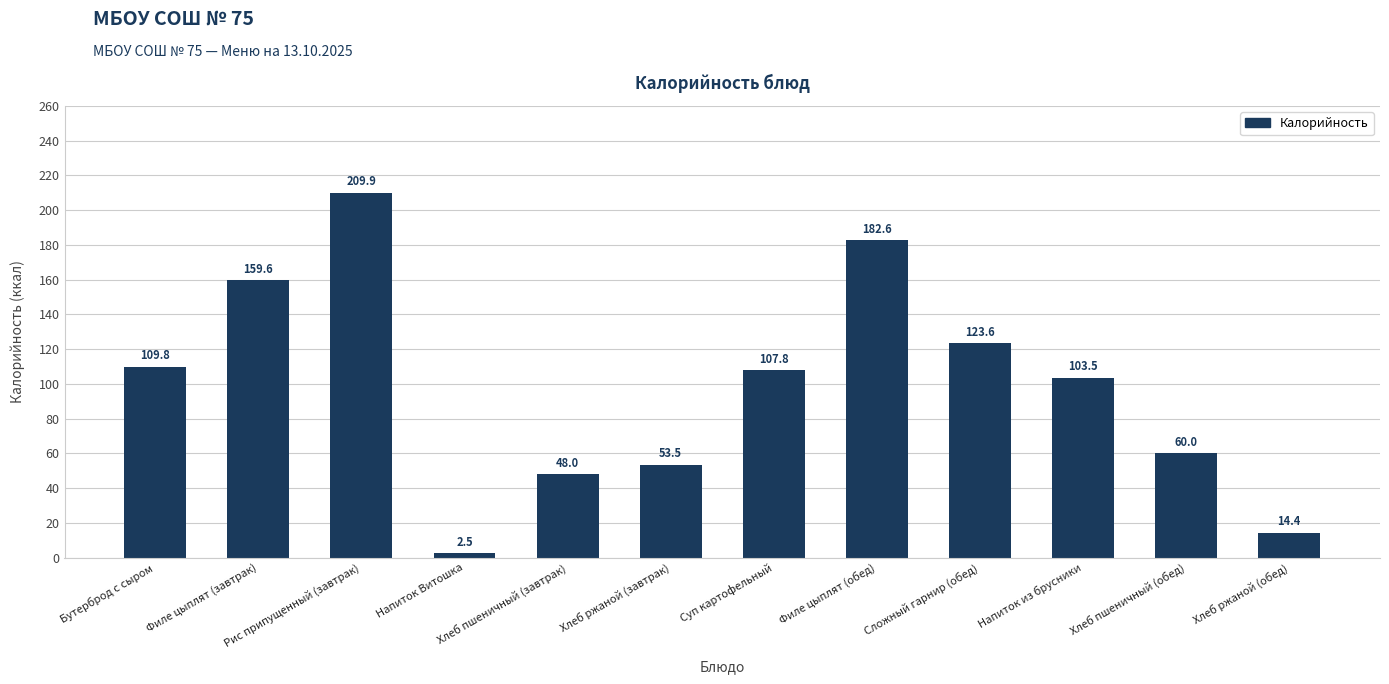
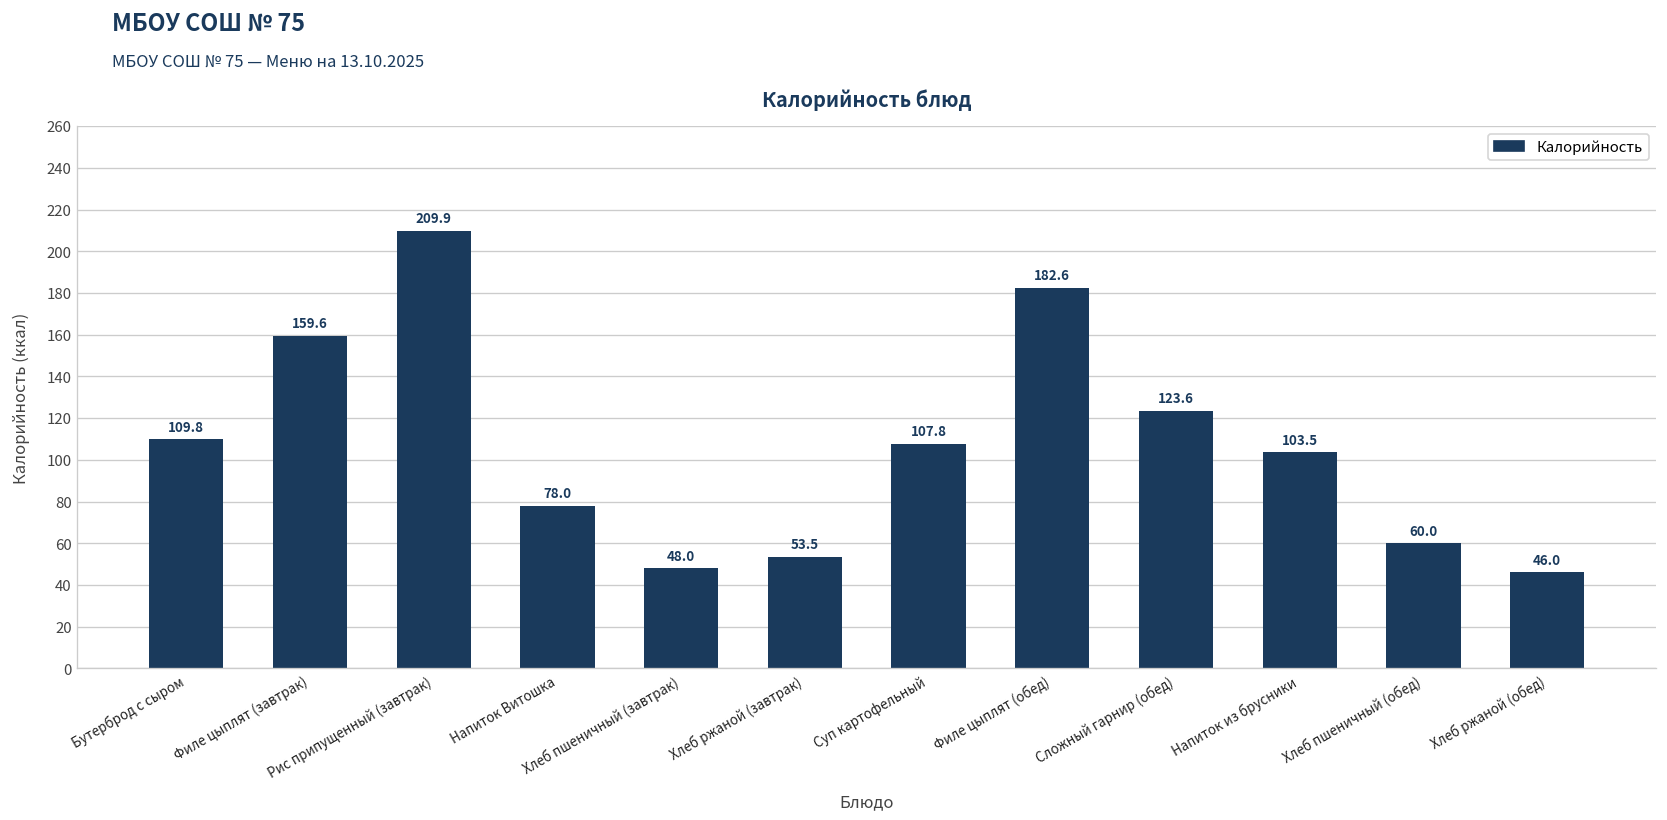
  {
    "Бутерброд с сыром": 109.8,
    "Филе цыплят (завтрак)": 159.6,
    "Рис припущенный (завтрак)": 209.9,
-   "Напиток Витошка": 2.5,
+   "Напиток Витошка": 78.0,
    "Хлеб пшеничный (завтрак)": 48.0,
    "Хлеб ржаной (завтрак)": 53.5,
    "Суп картофельный": 107.8,
    "Филе цыплят (обед)": 182.6,
    "Сложный гарнир (обед)": 123.6,
    "Напиток из брусники": 103.5,
    "Хлеб пшеничный (обед)": 60.0,
-   "Хлеб ржаной (обед)": 14.4
+   "Хлеб ржаной (обед)": 46.0
  }
